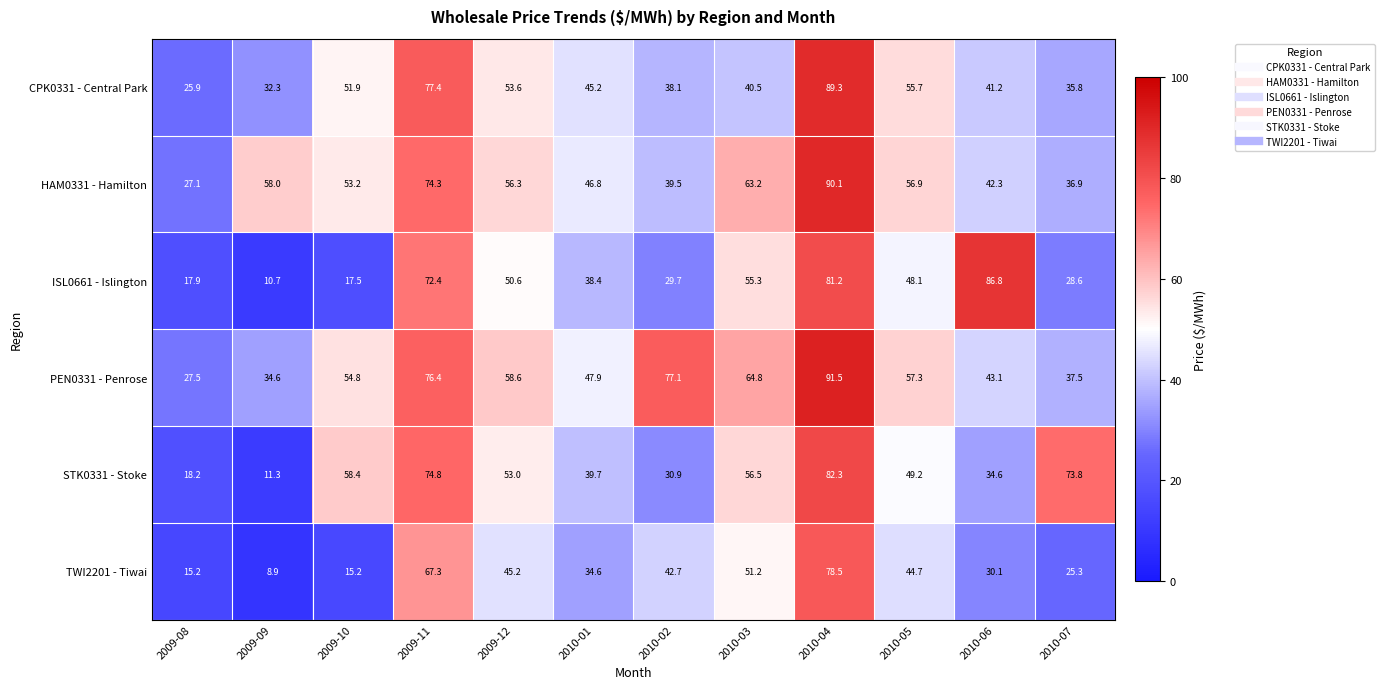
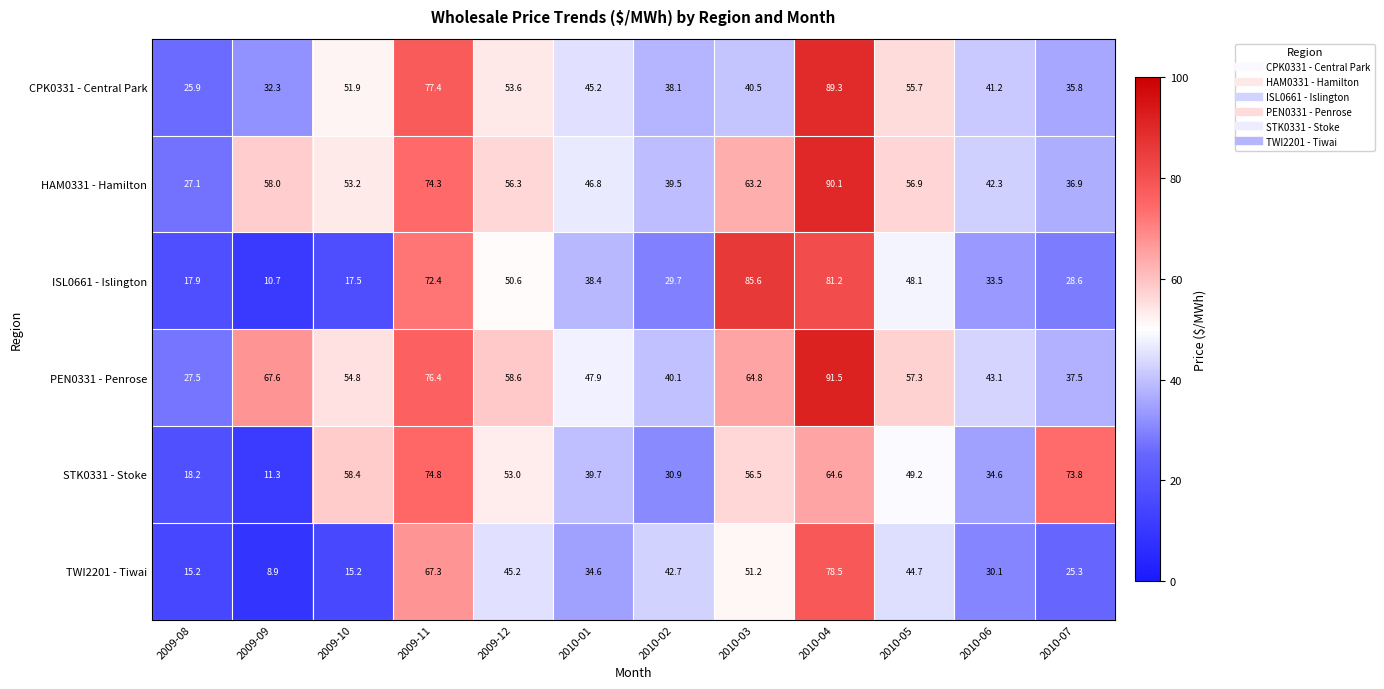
  {
    "CPK0331 - Central Park": {
      "2009-08": 25.9,
      "2009-09": 32.3,
      "2009-10": 51.9,
      "2009-11": 77.4,
      "2009-12": 53.6,
      "2010-01": 45.2,
      "2010-02": 38.1,
      "2010-03": 40.5,
      "2010-04": 89.3,
      "2010-05": 55.7,
      "2010-06": 41.2,
      "2010-07": 35.8
    },
    "HAM0331 - Hamilton": {
      "2009-08": 27.1,
      "2009-09": 58.0,
      "2009-10": 53.2,
      "2009-11": 74.3,
      "2009-12": 56.3,
      "2010-01": 46.8,
      "2010-02": 39.5,
      "2010-03": 63.2,
      "2010-04": 90.1,
      "2010-05": 56.9,
      "2010-06": 42.3,
      "2010-07": 36.9
    },
    "ISL0661 - Islington": {
      "2009-08": 17.9,
      "2009-09": 10.7,
      "2009-10": 17.5,
      "2009-11": 72.4,
      "2009-12": 50.6,
      "2010-01": 38.4,
      "2010-02": 29.7,
-     "2010-03": 55.3,
+     "2010-03": 85.6,
      "2010-04": 81.2,
      "2010-05": 48.1,
-     "2010-06": 86.8,
+     "2010-06": 33.5,
      "2010-07": 28.6
    },
    "PEN0331 - Penrose": {
      "2009-08": 27.5,
-     "2009-09": 34.6,
+     "2009-09": 67.6,
      "2009-10": 54.8,
      "2009-11": 76.4,
      "2009-12": 58.6,
      "2010-01": 47.9,
-     "2010-02": 77.1,
+     "2010-02": 40.1,
      "2010-03": 64.8,
      "2010-04": 91.5,
      "2010-05": 57.3,
      "2010-06": 43.1,
      "2010-07": 37.5
    },
    "STK0331 - Stoke": {
      "2009-08": 18.2,
      "2009-09": 11.3,
      "2009-10": 58.4,
      "2009-11": 74.8,
      "2009-12": 53.0,
      "2010-01": 39.7,
      "2010-02": 30.9,
      "2010-03": 56.5,
-     "2010-04": 82.3,
+     "2010-04": 64.6,
      "2010-05": 49.2,
      "2010-06": 34.6,
      "2010-07": 73.8
    },
    "TWI2201 - Tiwai": {
      "2009-08": 15.2,
      "2009-09": 8.9,
      "2009-10": 15.2,
      "2009-11": 67.3,
      "2009-12": 45.2,
      "2010-01": 34.6,
      "2010-02": 42.7,
      "2010-03": 51.2,
      "2010-04": 78.5,
      "2010-05": 44.7,
      "2010-06": 30.1,
      "2010-07": 25.3
    }
  }
